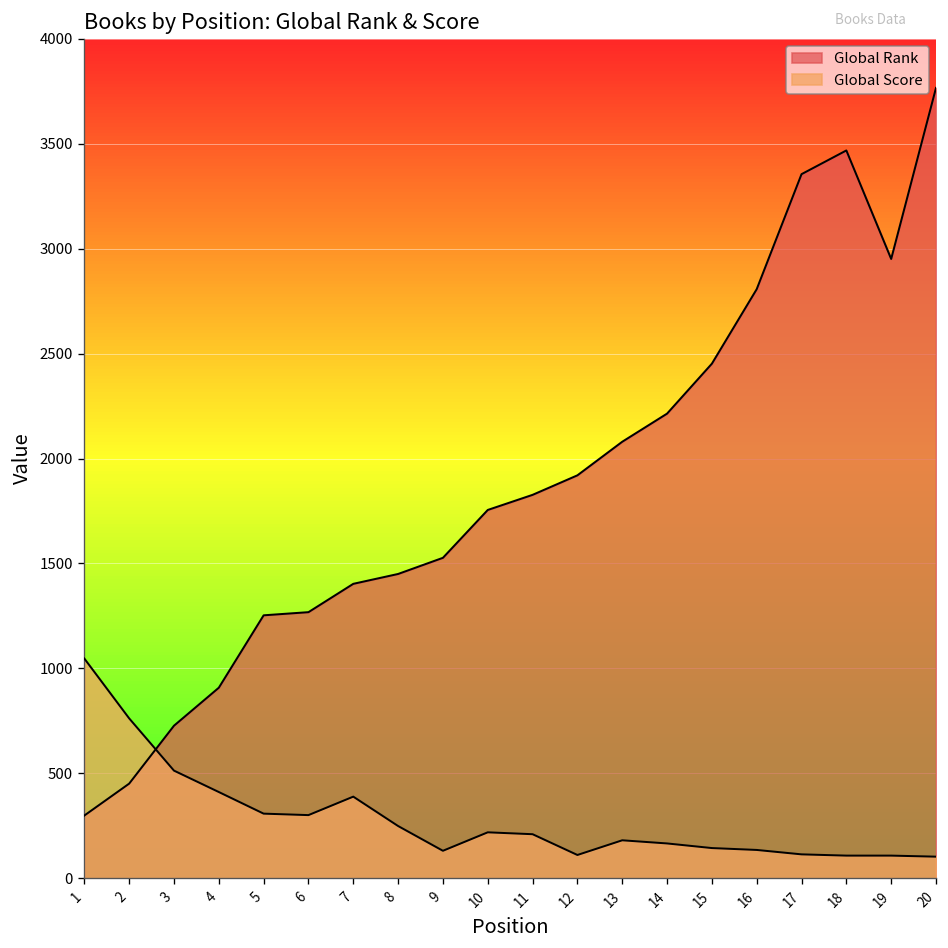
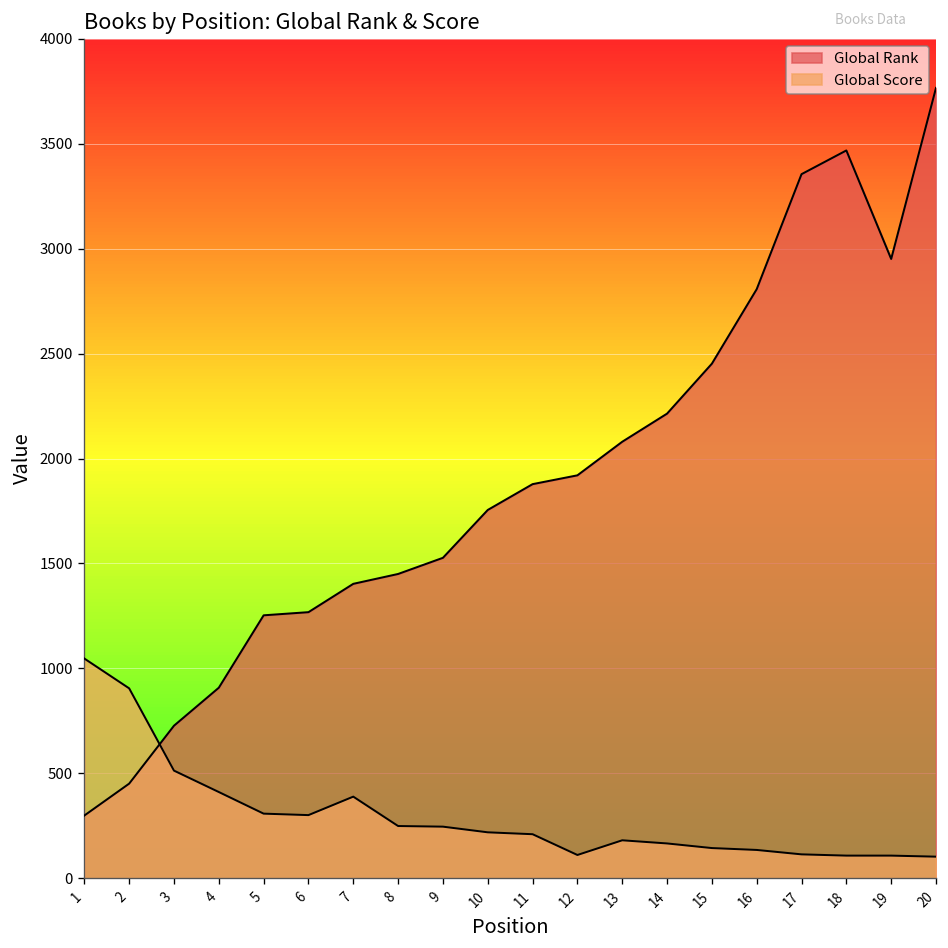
  {
    "Global Rank": {
      "1": 300,
      "2": 450,
      "3": 730,
      "4": 910,
      "5": 1250,
      "6": 1270,
      "7": 1400,
      "8": 1450,
      "9": 1530,
      "10": 1760,
-     "11": 1830,
+     "11": 1880,
      "12": 1920,
      "13": 2080,
      "14": 2210,
      "15": 2450,
      "16": 2810,
      "17": 3360,
      "18": 3470,
      "19": 2950,
      "20": 3770
    },
    "Global Score": {
      "1": 1050,
-     "2": 760,
+     "2": 910,
      "3": 510,
      "4": 410,
      "5": 310,
      "6": 300,
      "7": 390,
      "8": 250,
-     "9": 130,
+     "9": 250,
      "10": 220,
      "11": 210,
      "12": 110,
      "13": 180,
      "14": 170,
      "15": 140,
      "16": 140,
      "17": 110,
      "18": 110,
      "19": 110,
      "20": 100
    }
  }
